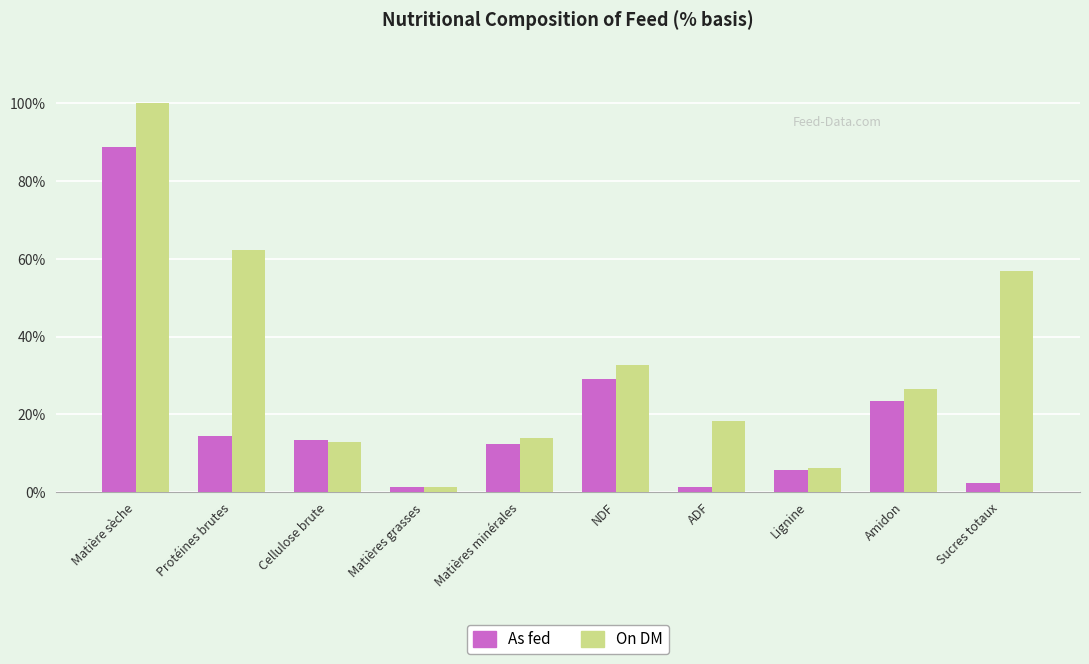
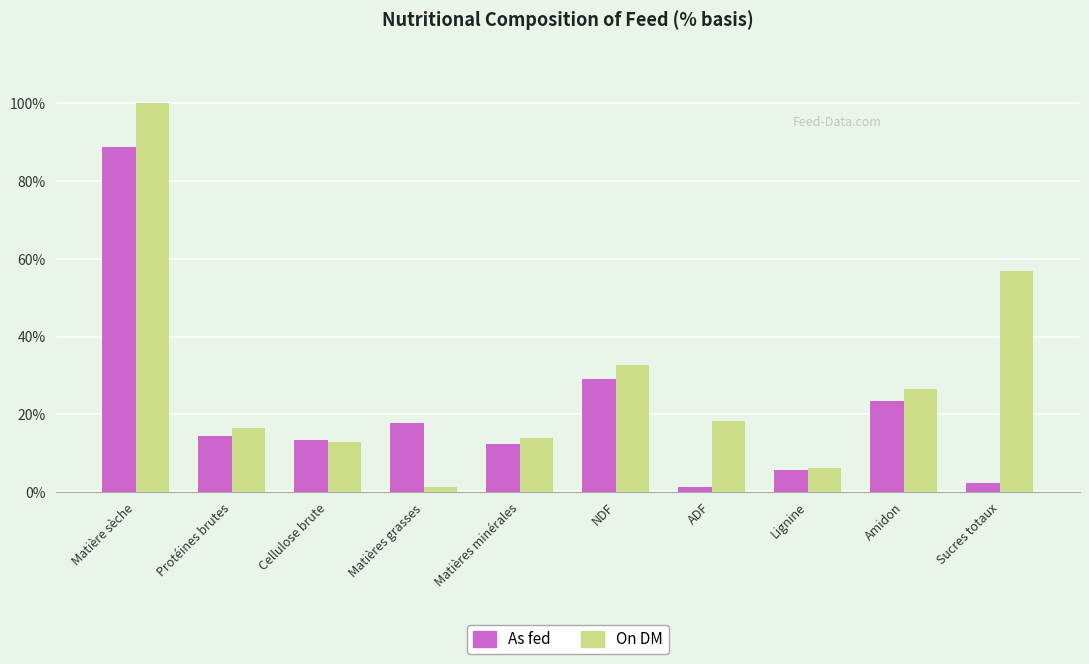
  {
    "As fed": {
      "Matière sèche": "89%",
      "Protéines brutes": "15%",
      "Cellulose brute": "14%",
-     "Matières grasses": "1%",
+     "Matières grasses": "18%",
      "Matières minérales": "12%",
      "NDF": "29%",
      "ADF": "1%",
      "Lignine": "6%",
      "Amidon": "23%",
      "Sucres totaux": "2%"
    },
    "On DM": {
      "Matière sèche": "100%",
-     "Protéines brutes": "62%",
+     "Protéines brutes": "16%",
      "Cellulose brute": "13%",
      "Matières grasses": "1%",
      "Matières minérales": "14%",
      "NDF": "33%",
      "ADF": "18%",
      "Lignine": "6%",
      "Amidon": "26%",
      "Sucres totaux": "57%"
    }
  }
